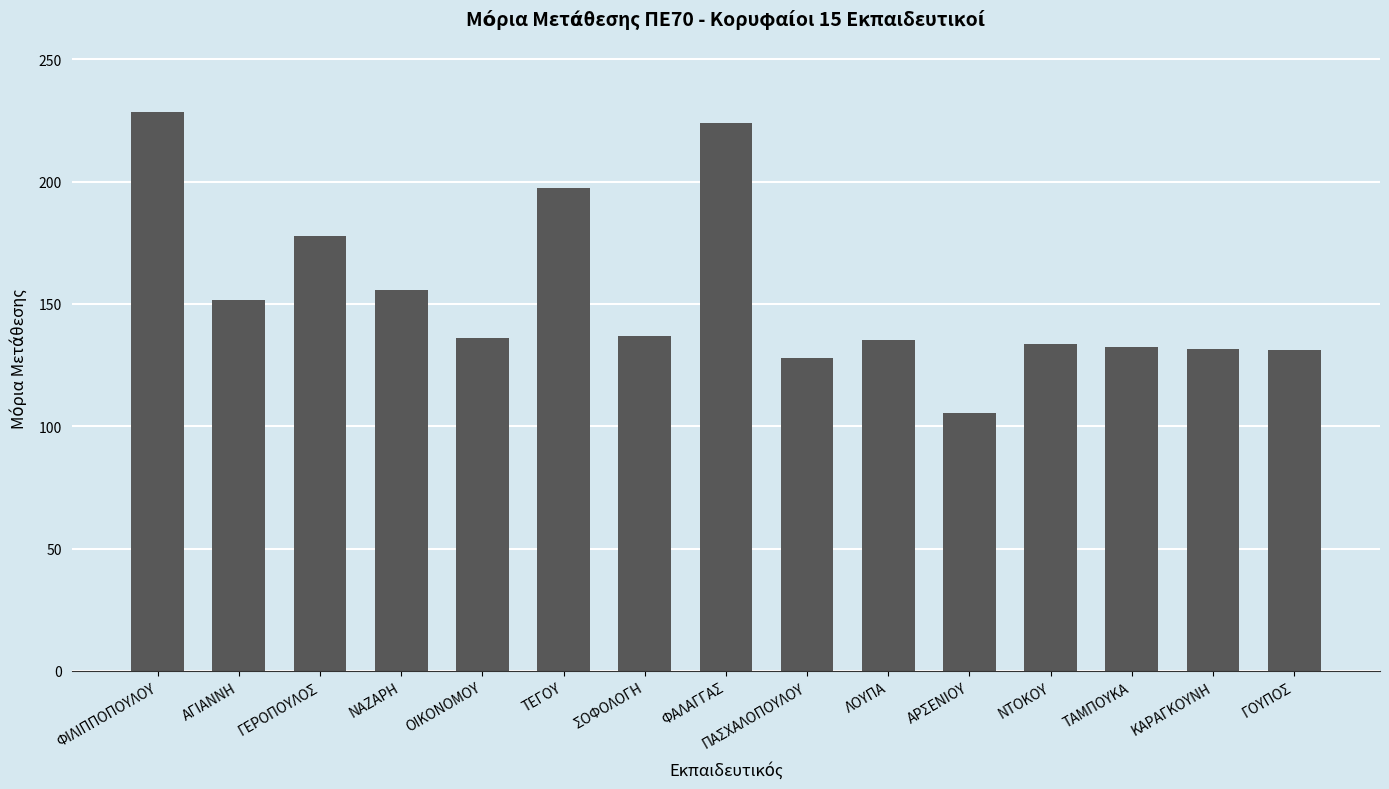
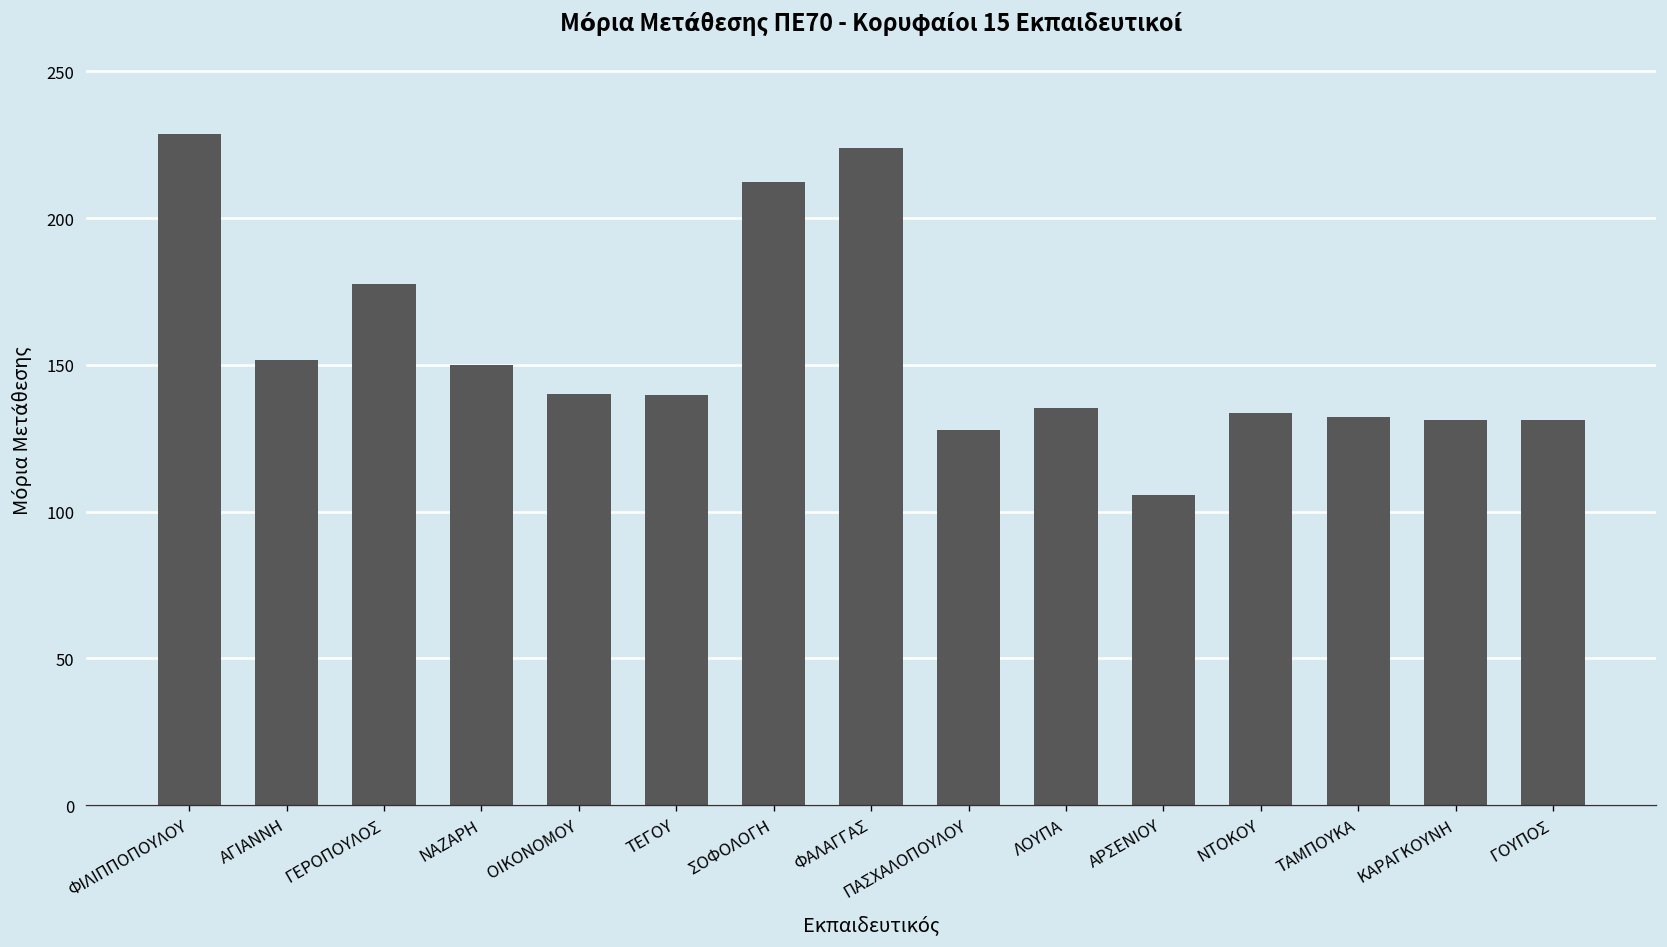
  {
    "ΦΙΛΙΠΠΟΠΟΥΛΟΥ": 229,
    "ΑΓΙΑΝΝΗ": 152,
    "ΓΕΡΟΠΟΥΛΟΣ": 178,
-   "ΝΑΖΑΡΗ": 156,
-   "ΟΙΚΟΝΟΜΟΥ": 136,
-   "ΤΕΓΟΥ": 197,
-   "ΣΟΦΟΛΟΓΗ": 137,
+   "ΝΑΖΑΡΗ": 150,
+   "ΟΙΚΟΝΟΜΟΥ": 140,
+   "ΤΕΓΟΥ": 140,
+   "ΣΟΦΟΛΟΓΗ": 212,
    "ΦΑΛΑΓΓΑΣ": 224,
    "ΠΑΣΧΑΛΟΠΟΥΛΟΥ": 128,
    "ΛΟΥΠΑ": 135,
    "ΑΡΣΕΝΙΟΥ": 106,
    "ΝΤΟΚΟΥ": 134,
    "ΤΑΜΠΟΥΚΑ": 132,
    "ΚΑΡΑΓΚΟΥΝΗ": 131,
    "ΓΟΥΠΟΣ": 131
  }
